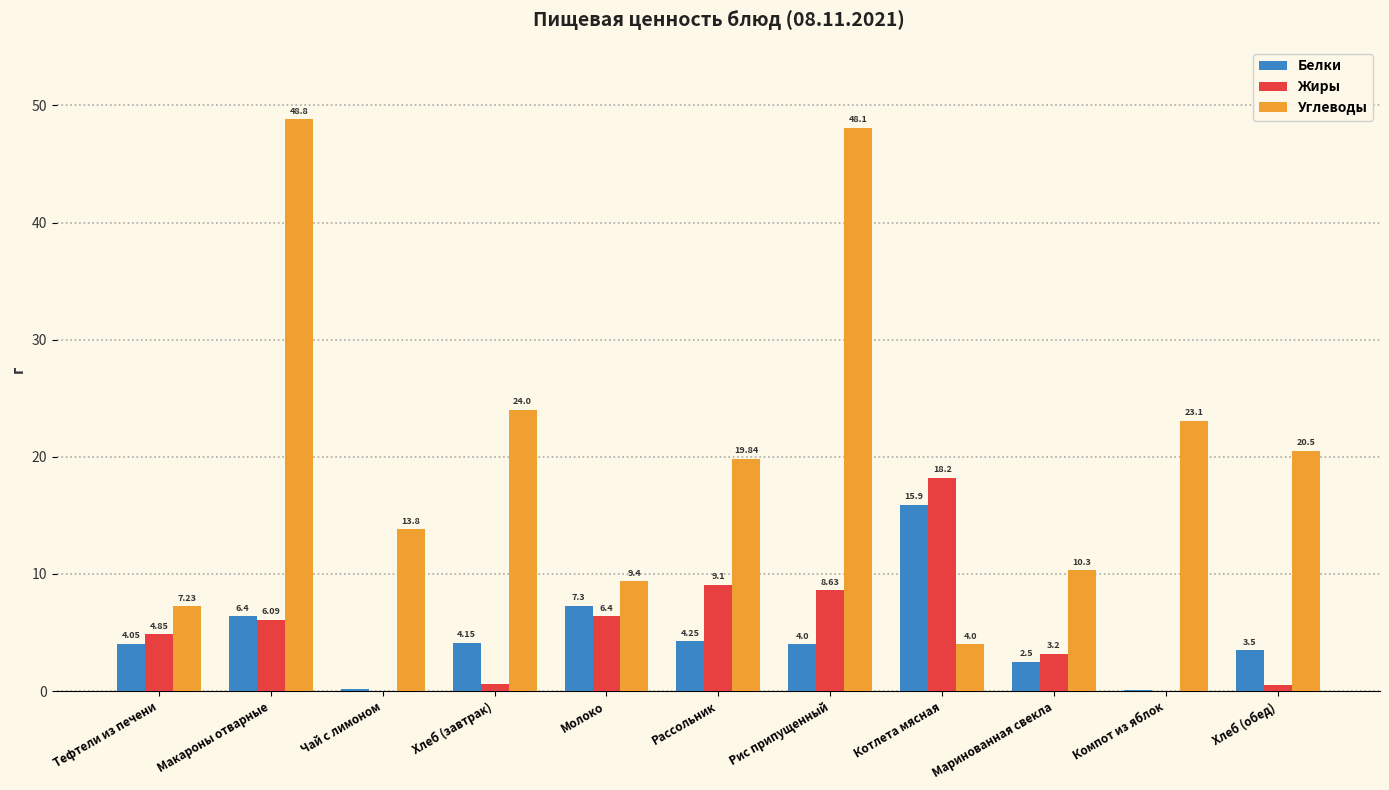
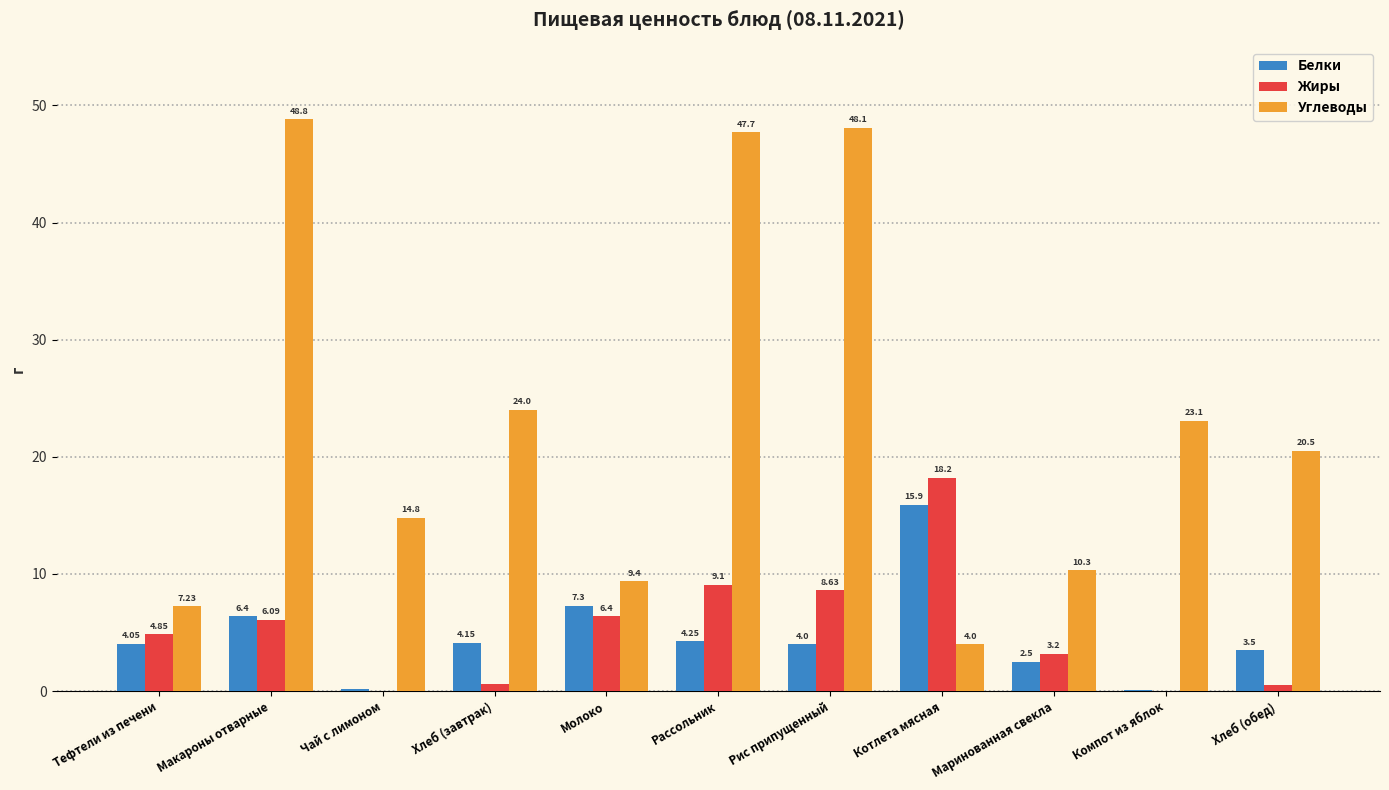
  {
    "Белки": {
      "Тефтели из печени": 4.05,
      "Макароны отварные": 6.4,
      "Хлеб (завтрак)": 4.15,
      "Молоко": 7.3,
      "Рассольник": 4.25,
      "Рис припущенный": 4.0,
      "Котлета мясная": 15.9,
      "Маринованная свекла": 2.5,
      "Хлеб (обед)": 3.5
    },
    "Жиры": {
      "Тефтели из печени": 4.85,
      "Макароны отварные": 6.09,
      "Молоко": 6.4,
      "Рассольник": 9.1,
      "Рис припущенный": 8.63,
      "Котлета мясная": 18.2,
      "Маринованная свекла": 3.2
    },
    "Углеводы": {
      "Тефтели из печени": 7.23,
      "Макароны отварные": 48.8,
-     "Чай с лимоном": 13.8,
+     "Чай с лимоном": 14.8,
      "Хлеб (завтрак)": 24.0,
      "Молоко": 9.4,
-     "Рассольник": 19.84,
+     "Рассольник": 47.7,
      "Рис припущенный": 48.1,
      "Котлета мясная": 4.0,
      "Маринованная свекла": 10.3,
      "Компот из яблок": 23.1,
      "Хлеб (обед)": 20.5
    }
  }
